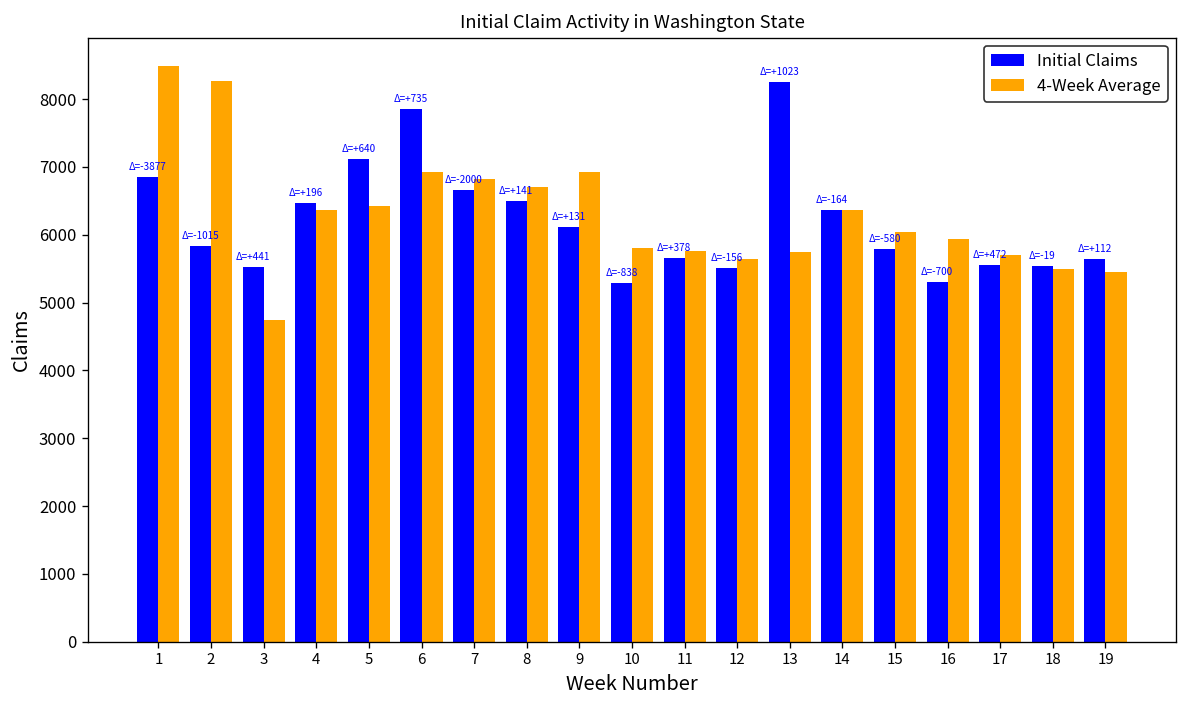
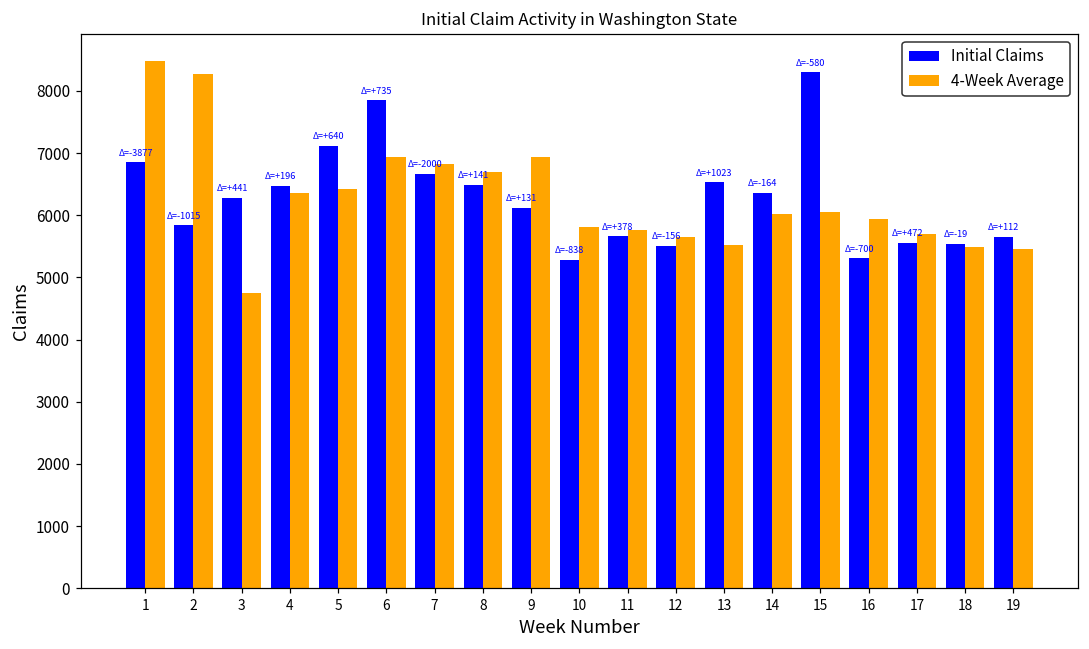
  {
    "Initial Claims": {
-     "3": 5500,
+     "3": 6300,
      "7": 6700,
      "8": 6500,
      "11": 5700,
-     "13": 8200,
-     "15": 5800,
+     "13": 6500,
+     "15": 8300,
      "17": 5600
    },
    "4-Week Average": {
      "1": 8500,
      "2": 8300,
      "3": 4700,
      "4": 6400,
      "5": 6400,
      "6": 6900,
      "9": 6900,
      "10": 5800,
-     "13": 5700,
-     "14": 6400,
+     "13": 5500,
+     "14": 6000,
      "16": 5900,
      "18": 5500,
      "19": 5500
    }
  }
